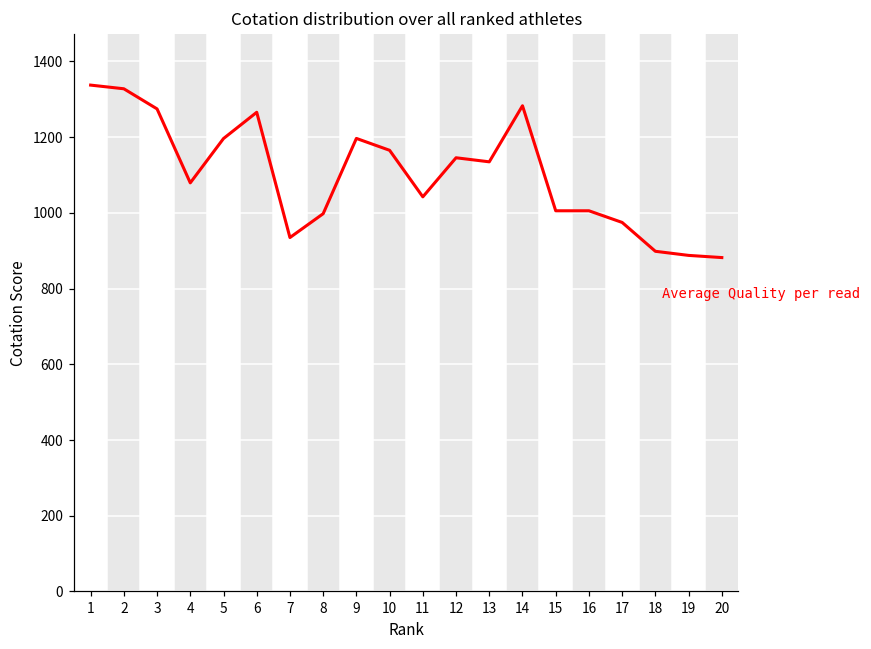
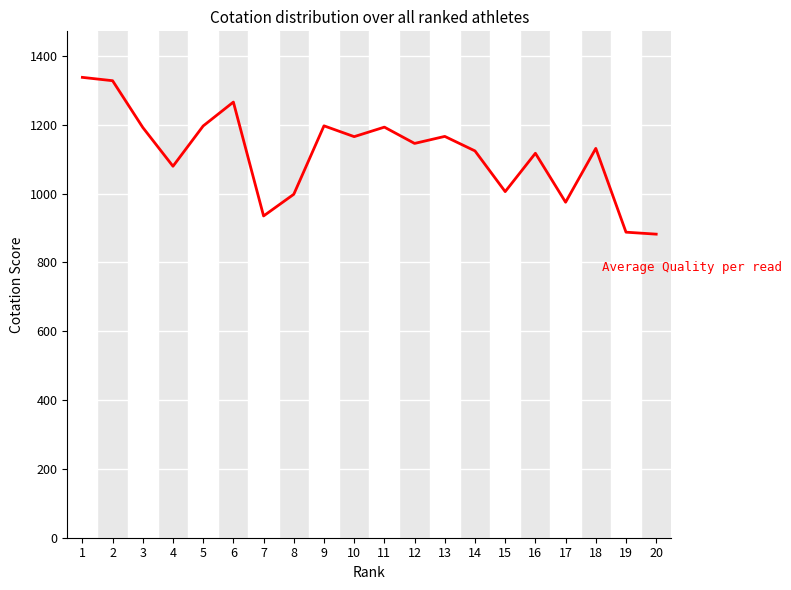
  {
    "1": 1340,
    "2": 1330,
-   "3": 1270,
+   "3": 1190,
    "4": 1080,
    "5": 1200,
    "6": 1270,
    "7": 930,
    "8": 1000,
    "9": 1200,
    "10": 1170,
-   "11": 1040,
+   "11": 1190,
    "12": 1150,
-   "13": 1130,
-   "14": 1280,
+   "13": 1170,
+   "14": 1120,
    "15": 1010,
-   "16": 1010,
+   "16": 1120,
    "17": 970,
-   "18": 900,
+   "18": 1130,
    "19": 890,
    "20": 880
  }
